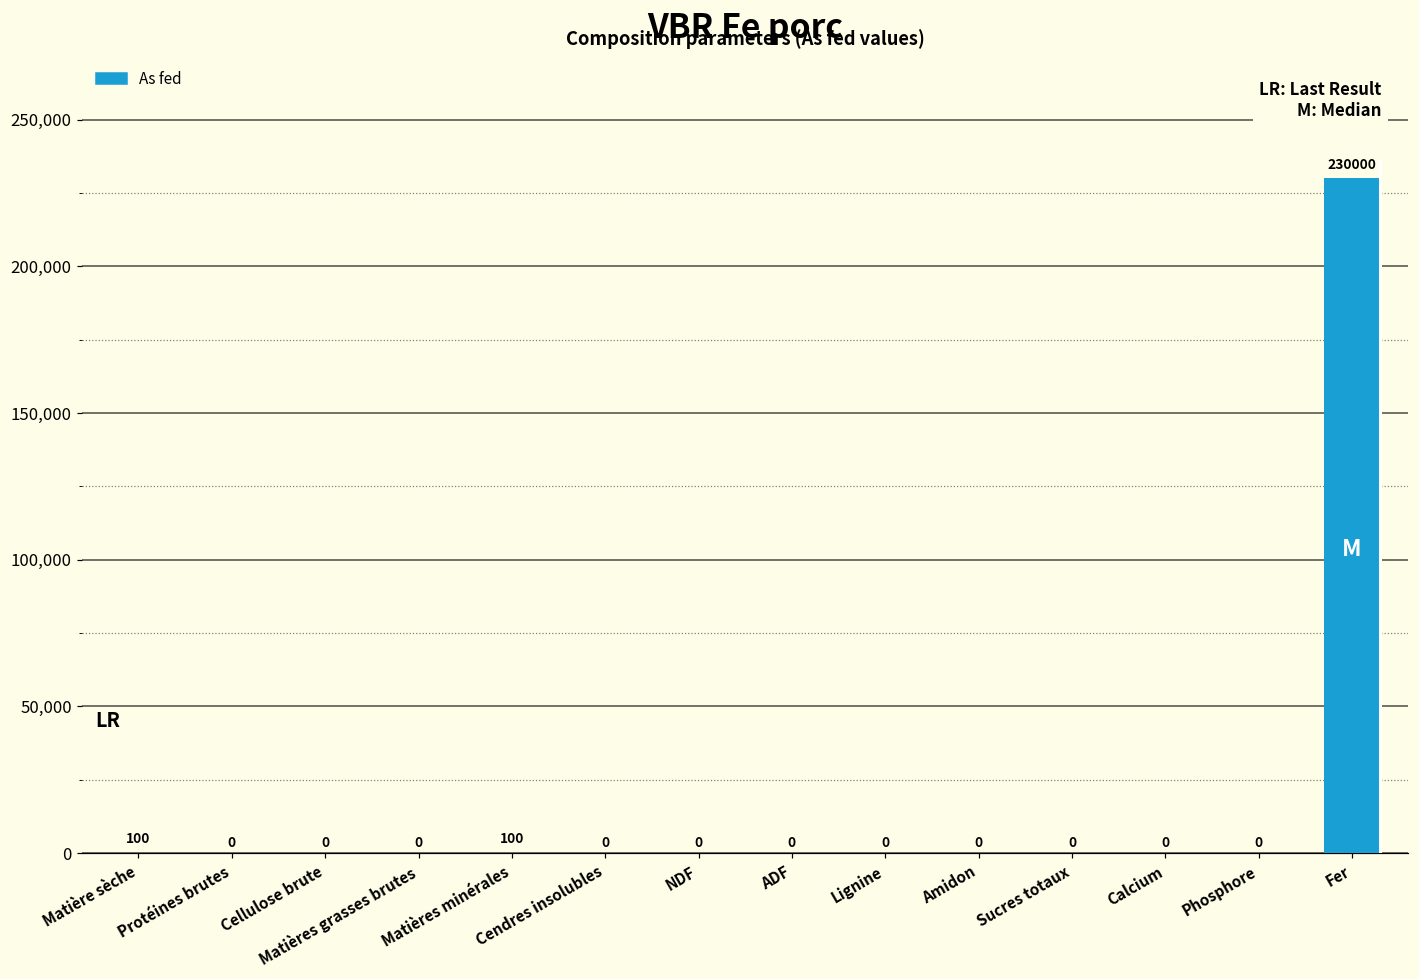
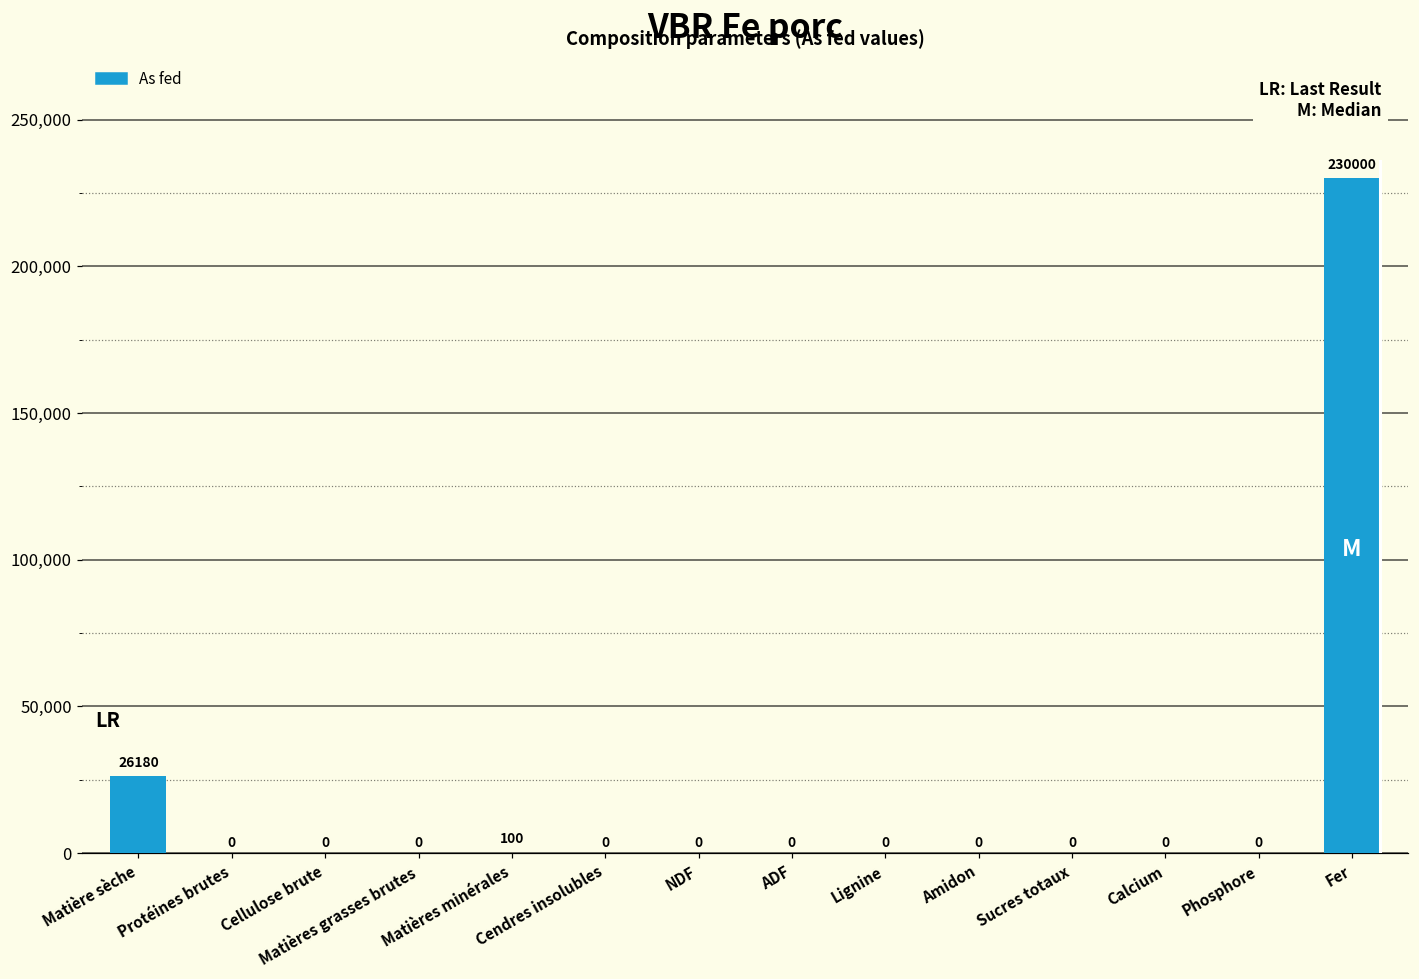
  {
-   "Matière sèche": 100,
+   "Matière sèche": 26180,
    "Protéines brutes": 0,
    "Cellulose brute": 0,
    "Matières grasses brutes": 0,
    "Matières minérales": 100,
    "Cendres insolubles": 0,
    "NDF": 0,
    "ADF": 0,
    "Lignine": 0,
    "Amidon": 0,
    "Sucres totaux": 0,
    "Calcium": 0,
    "Phosphore": 0,
    "Fer": 230000
  }
